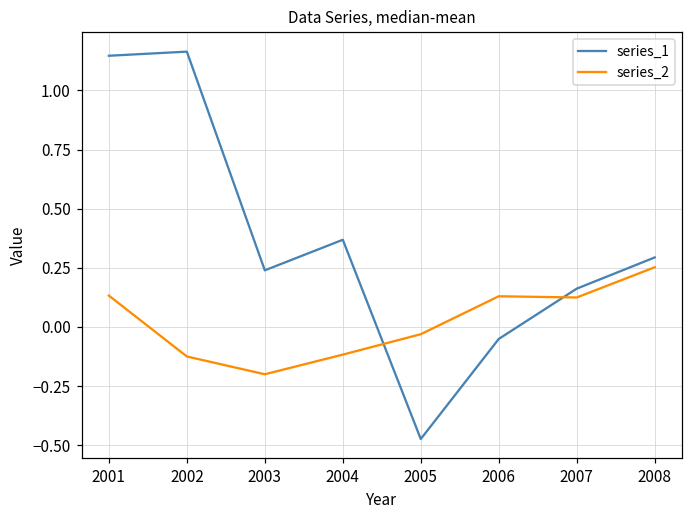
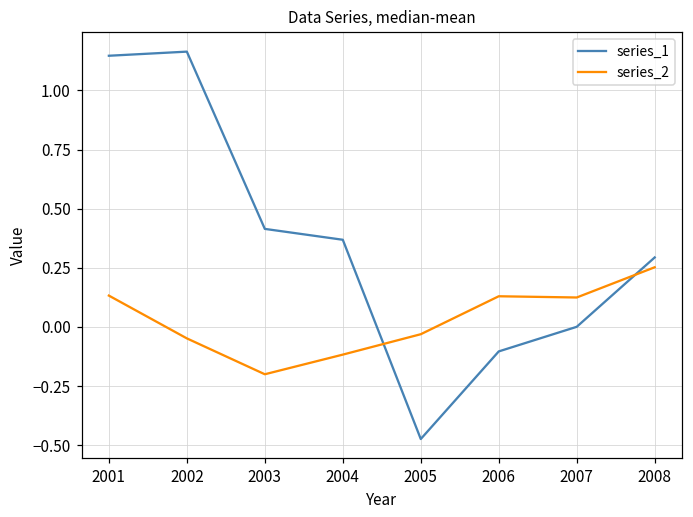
  {
    "series_1": {
      "2001": 1.15,
      "2002": 1.16,
-     "2003": 0.24,
+     "2003": 0.41,
      "2004": 0.37,
      "2005": -0.47,
-     "2006": -0.05,
-     "2007": 0.16,
+     "2006": -0.10,
+     "2007": 0.00,
      "2008": 0.29
    },
    "series_2": {
      "2001": 0.13,
-     "2002": -0.12,
+     "2002": -0.05,
      "2003": -0.20,
      "2004": -0.12,
      "2005": -0.03,
      "2006": 0.13,
      "2007": 0.12,
      "2008": 0.25
    }
  }
